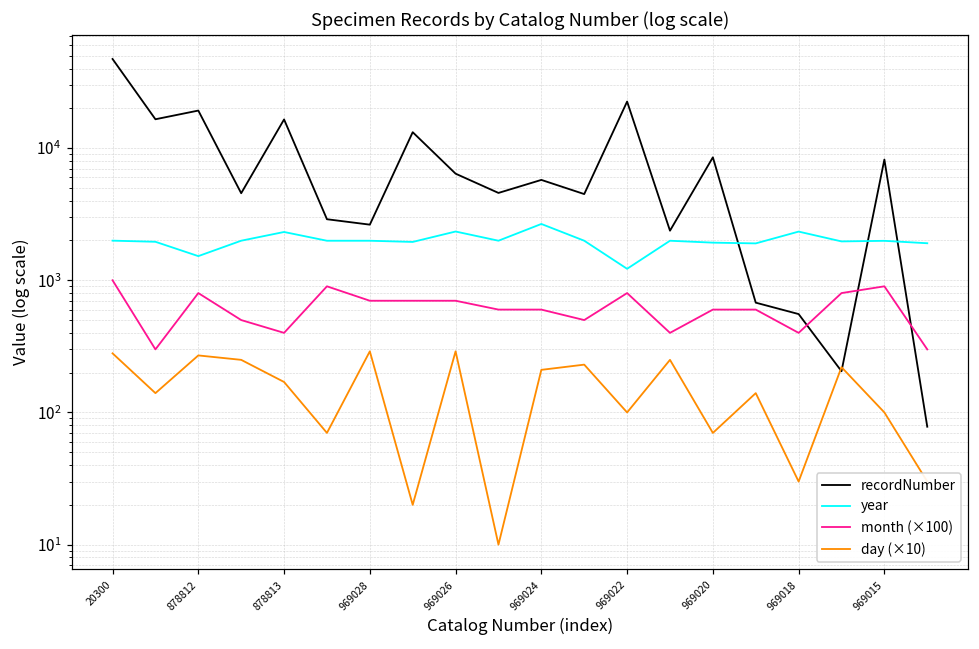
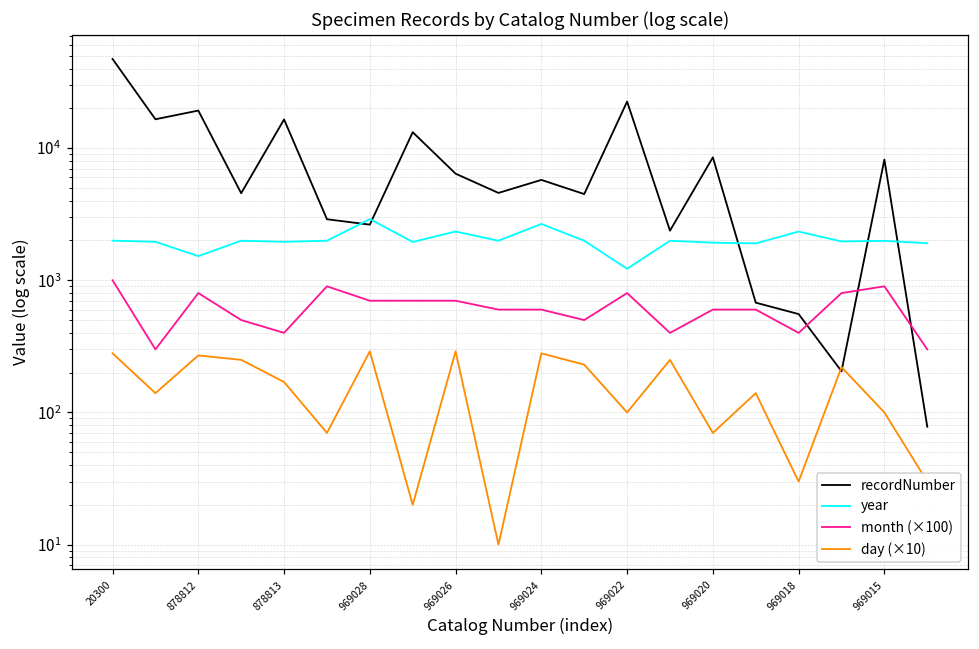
  {
    "recordNumber": {
      "20300": 47000,
      "878812": 19000,
      "878813": 16000,
      "969028": 2600,
      "969026": 6000,
      "969024": 6000,
      "969022": 22000,
      "969020": 9000,
      "969018": 600,
      "969015": 8000
    },
    "year": {
      "20300": 2000,
      "878812": 1500,
-     "878813": 2300,
-     "969028": 2000,
+     "878813": 2000,
+     "969028": 2900,
      "969026": 2300,
      "969024": 2700,
      "969022": 1200,
      "969020": 1900,
      "969018": 2300,
      "969015": 2000
    },
    "month (×100)": {
      "20300": 1000,
      "878812": 800,
      "878813": 400,
      "969028": 700,
      "969026": 700,
      "969024": 600,
      "969022": 800,
      "969020": 600,
      "969018": 400,
      "969015": 900
    },
    "day (×10)": {
      "20300": 280,
      "878812": 270,
      "878813": 170,
      "969028": 290,
      "969026": 290,
-     "969024": 210,
+     "969024": 280,
      "969022": 100,
      "969020": 70,
      "969018": 30,
      "969015": 100
    }
  }
